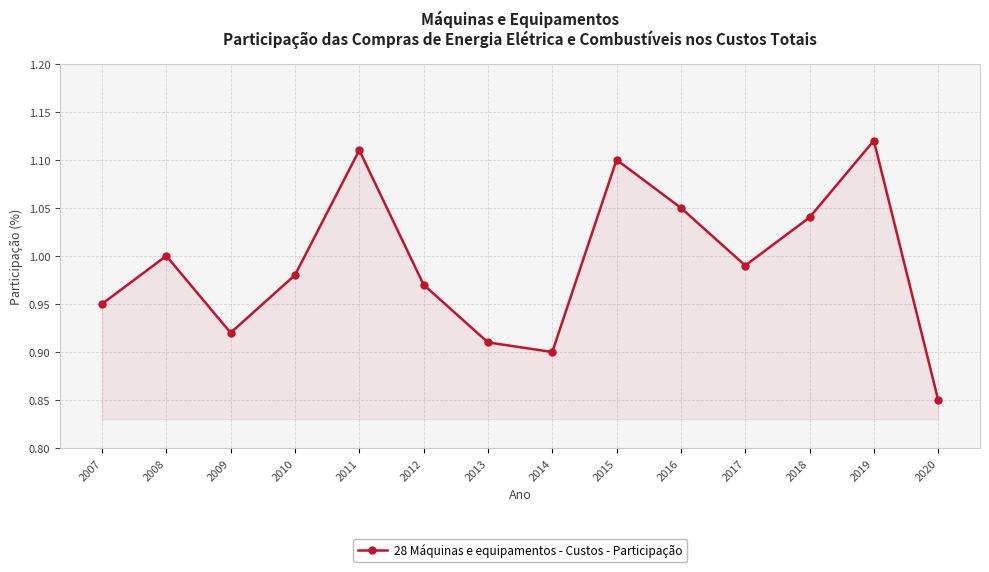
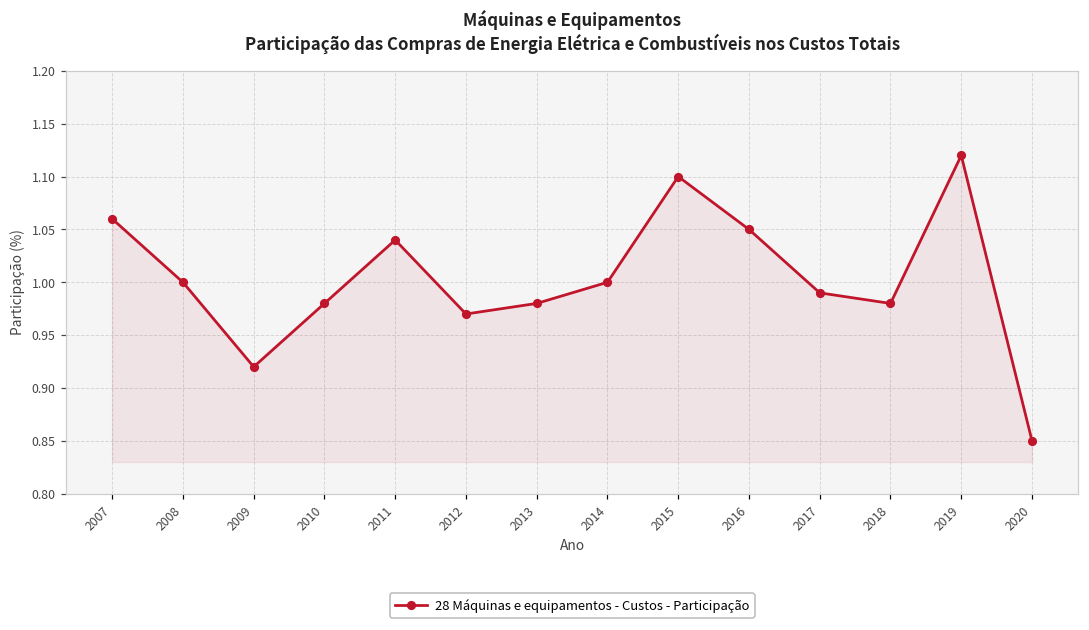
  {
-   "2007": 0.95,
+   "2007": 1.06,
    "2008": 1.00,
    "2009": 0.92,
    "2010": 0.98,
-   "2011": 1.11,
+   "2011": 1.04,
    "2012": 0.97,
-   "2013": 0.91,
-   "2014": 0.9,
+   "2013": 0.98,
+   "2014": 1.0,
    "2015": 1.10,
    "2016": 1.05,
    "2017": 0.99,
-   "2018": 1.04,
+   "2018": 0.98,
    "2019": 1.12,
    "2020": 0.85
  }
